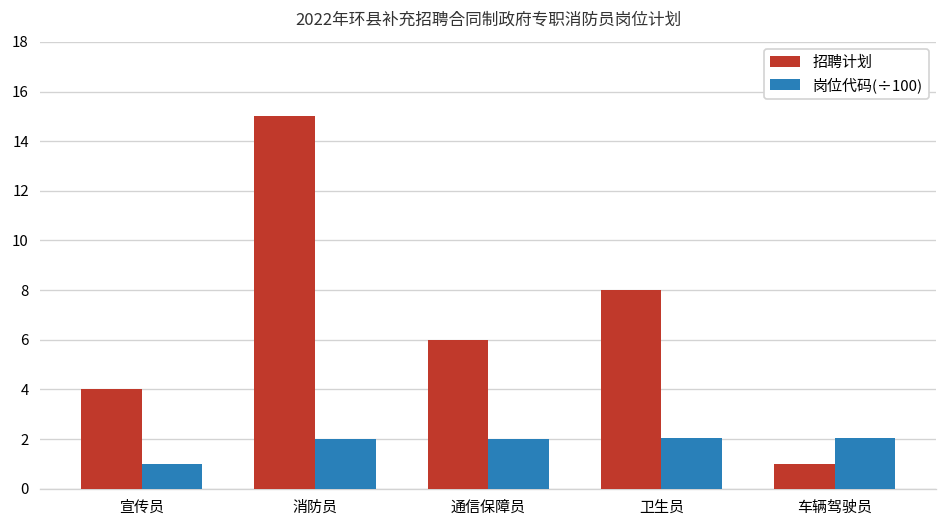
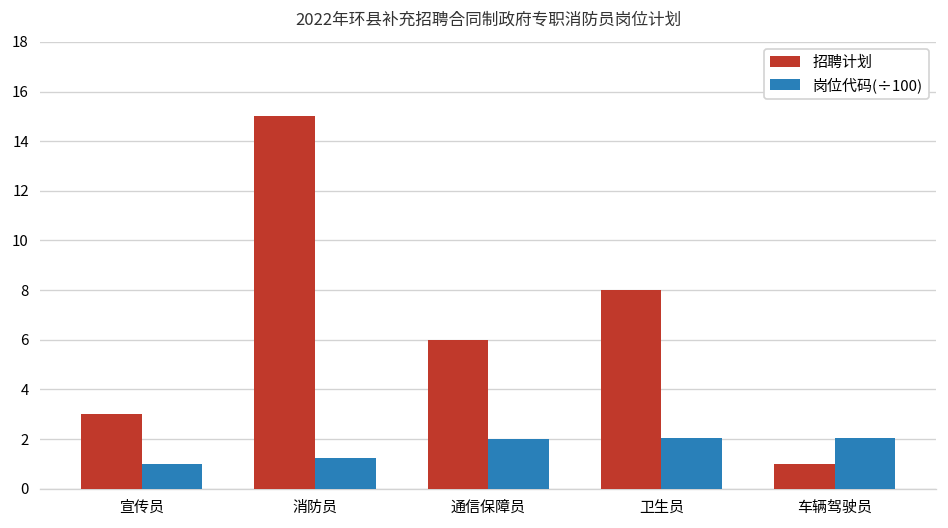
  {
    "招聘计划": {
-     "宣传员": 4,
+     "宣传员": 3,
      "消防员": 15,
      "通信保障员": 6,
      "卫生员": 8,
      "车辆驾驶员": 1
    },
    "岗位代码(÷100)": {
      "宣传员": 1.0,
-     "消防员": 2.0,
+     "消防员": 1.2,
      "通信保障员": 2.0,
      "卫生员": 2.0,
      "车辆驾驶员": 2.0
    }
  }
